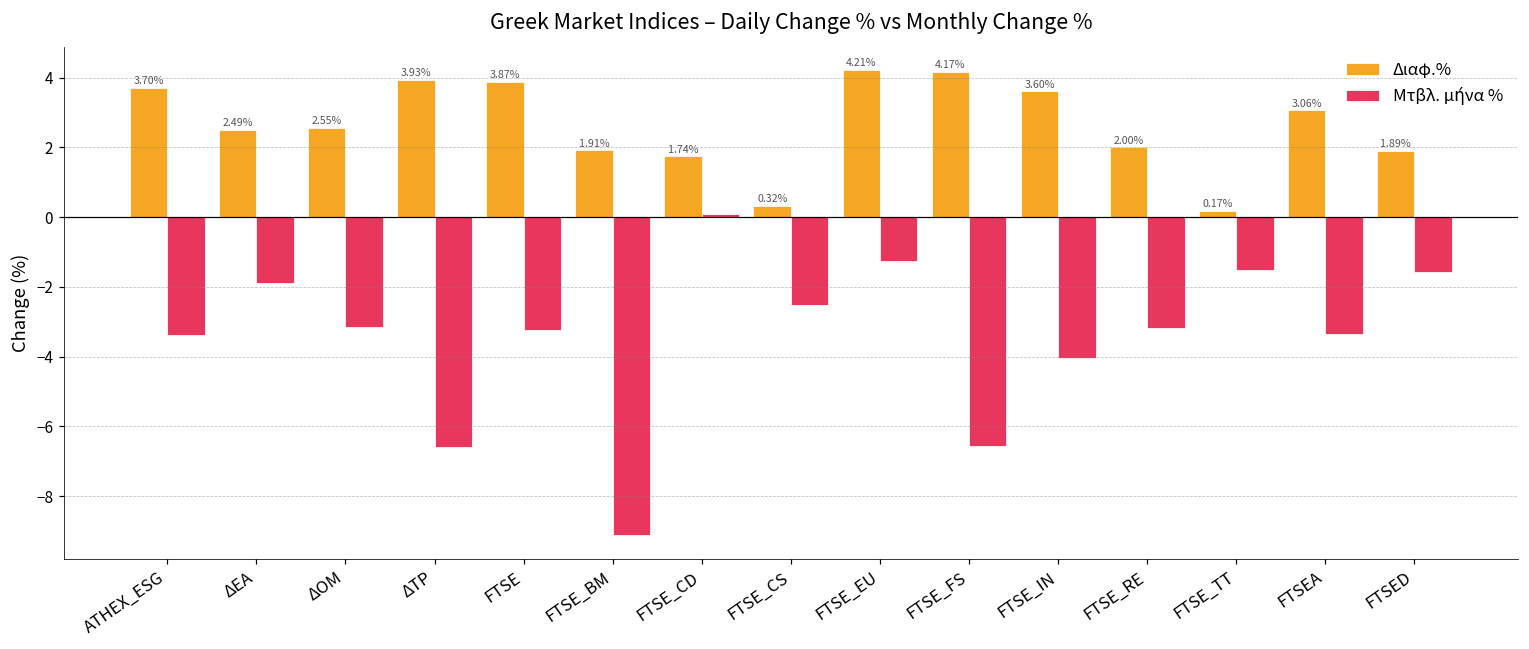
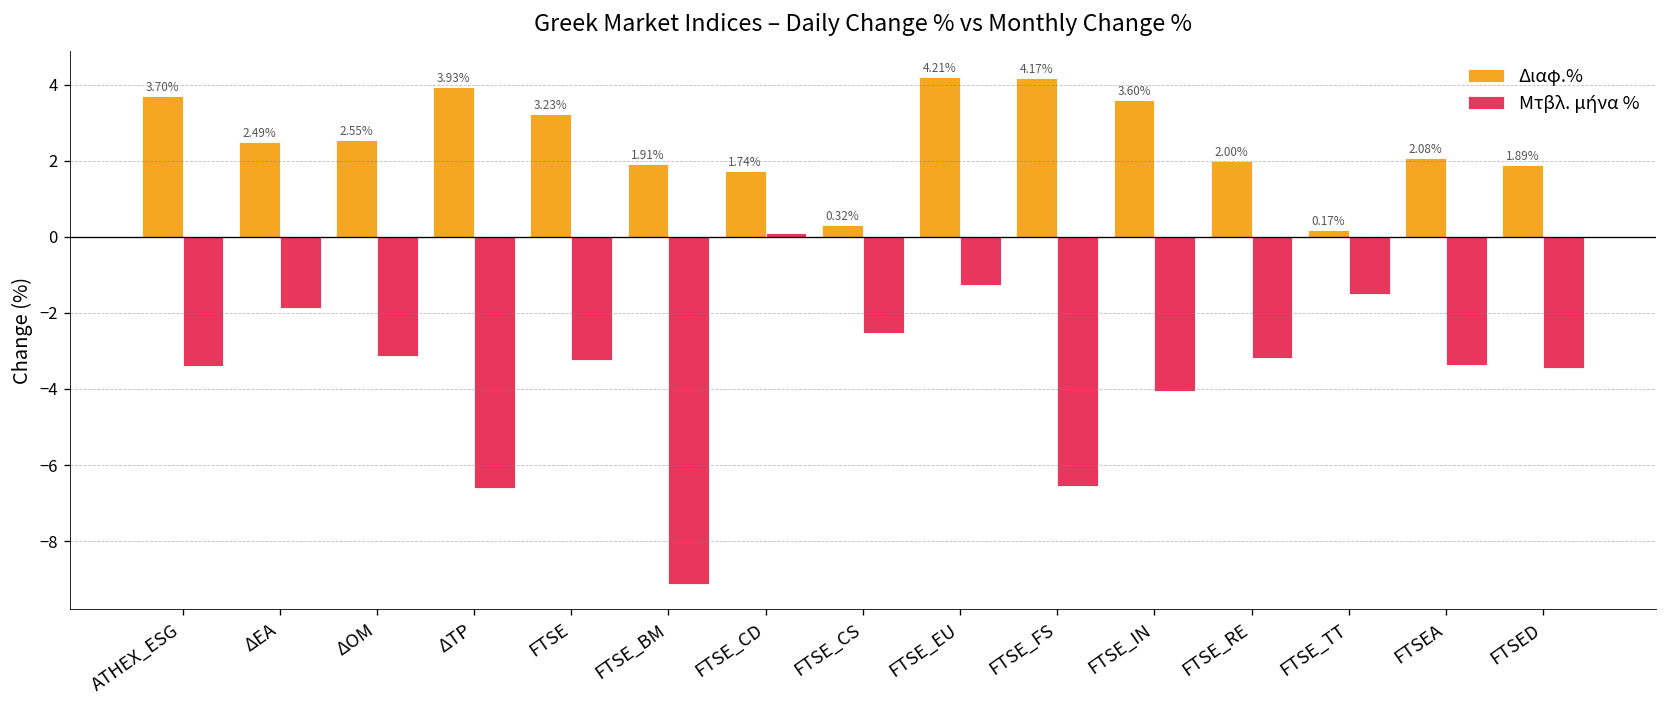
  {
    "Διαφ.%": {
      "ATHEX_ESG": "3.70%",
      "ΔΕΑ": "2.49%",
      "ΔΟΜ": "2.55%",
      "ΔΤΡ": "3.93%",
-     "FTSE": "3.87%",
+     "FTSE": "3.23%",
      "FTSE_BM": "1.91%",
      "FTSE_CD": "1.74%",
      "FTSE_CS": "0.32%",
      "FTSE_EU": "4.21%",
      "FTSE_FS": "4.17%",
      "FTSE_IN": "3.60%",
      "FTSE_RE": "2.00%",
      "FTSE_TT": "0.17%",
-     "FTSEA": "3.06%",
+     "FTSEA": "2.08%",
      "FTSED": "1.89%"
    },
    "Μτβλ. μήνα %": {
      "ATHEX_ESG": "-3.4",
      "ΔΕΑ": "-1.9",
      "ΔΟΜ": "-3.1",
      "ΔΤΡ": "-6.6",
      "FTSE": "-3.2",
      "FTSE_BM": "-9.1",
      "FTSE_CD": "0.1",
      "FTSE_CS": "-2.5",
      "FTSE_EU": "-1.3",
      "FTSE_FS": "-6.6",
      "FTSE_IN": "-4.1",
      "FTSE_RE": "-3.2",
      "FTSE_TT": "-1.5",
      "FTSEA": "-3.4",
-     "FTSED": "-1.6"
+     "FTSED": "-3.5"
    }
  }
